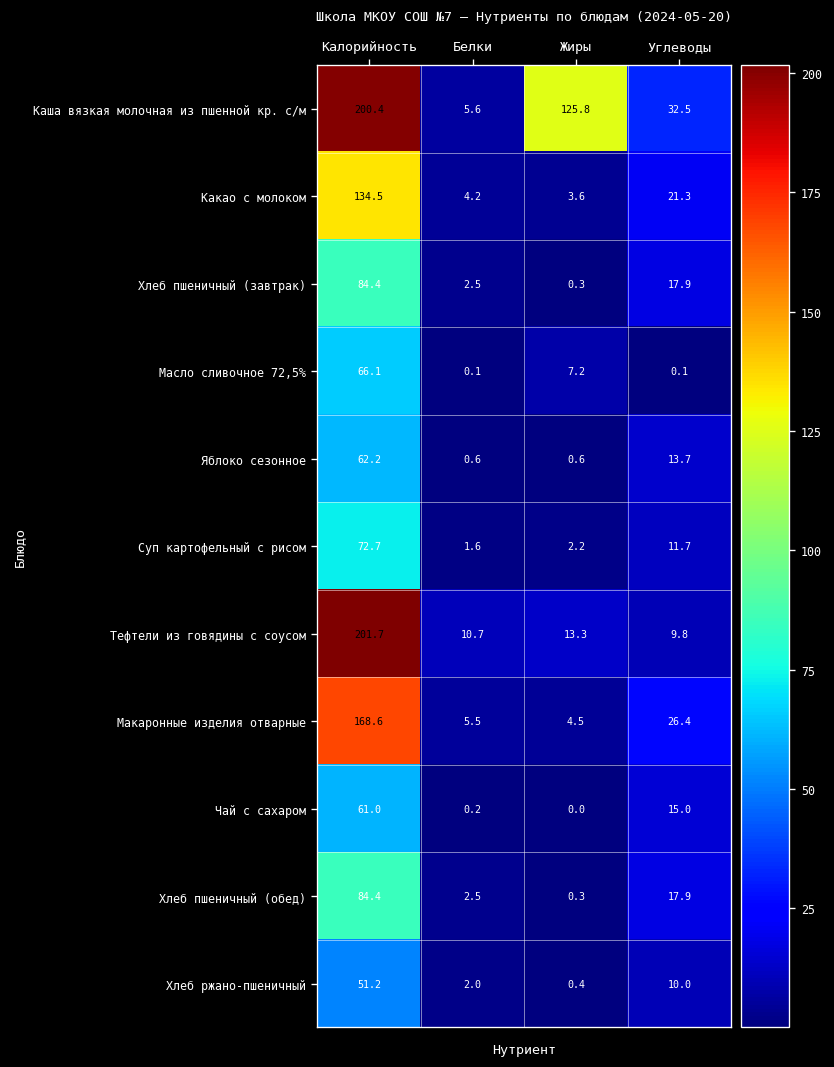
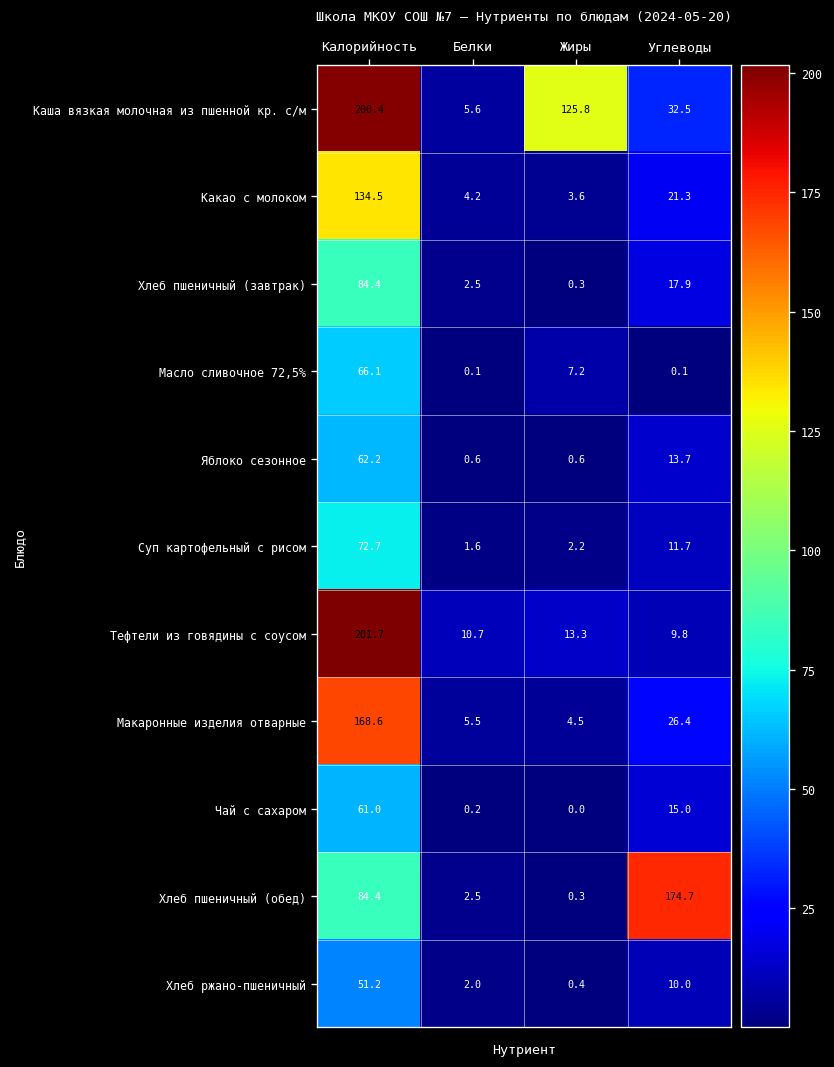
  {
    "Каша вязкая молочная из пшенной кр. с/м": {
      "Калорийность": 200.4,
      "Белки": 5.6,
      "Жиры": 125.8,
      "Углеводы": 32.5
    },
    "Какао с молоком": {
      "Калорийность": 134.5,
      "Белки": 4.2,
      "Жиры": 3.6,
      "Углеводы": 21.3
    },
    "Хлеб пшеничный (завтрак)": {
      "Калорийность": 84.4,
      "Белки": 2.5,
      "Жиры": 0.3,
      "Углеводы": 17.9
    },
    "Масло сливочное 72,5%": {
      "Калорийность": 66.1,
      "Белки": 0.1,
      "Жиры": 7.2,
      "Углеводы": 0.1
    },
    "Яблоко сезонное": {
      "Калорийность": 62.2,
      "Белки": 0.6,
      "Жиры": 0.6,
      "Углеводы": 13.7
    },
    "Суп картофельный с рисом": {
      "Калорийность": 72.7,
      "Белки": 1.6,
      "Жиры": 2.2,
      "Углеводы": 11.7
    },
    "Тефтели из говядины с соусом": {
      "Калорийность": 201.7,
      "Белки": 10.7,
      "Жиры": 13.3,
      "Углеводы": 9.8
    },
    "Макаронные изделия отварные": {
      "Калорийность": 168.6,
      "Белки": 5.5,
      "Жиры": 4.5,
      "Углеводы": 26.4
    },
    "Чай с сахаром": {
      "Калорийность": 61.0,
      "Белки": 0.2,
      "Жиры": 0.0,
      "Углеводы": 15.0
    },
    "Хлеб пшеничный (обед)": {
      "Калорийность": 84.4,
      "Белки": 2.5,
      "Жиры": 0.3,
-     "Углеводы": 17.9
+     "Углеводы": 174.7
    },
    "Хлеб ржано-пшеничный": {
      "Калорийность": 51.2,
      "Белки": 2.0,
      "Жиры": 0.4,
      "Углеводы": 10.0
    }
  }
